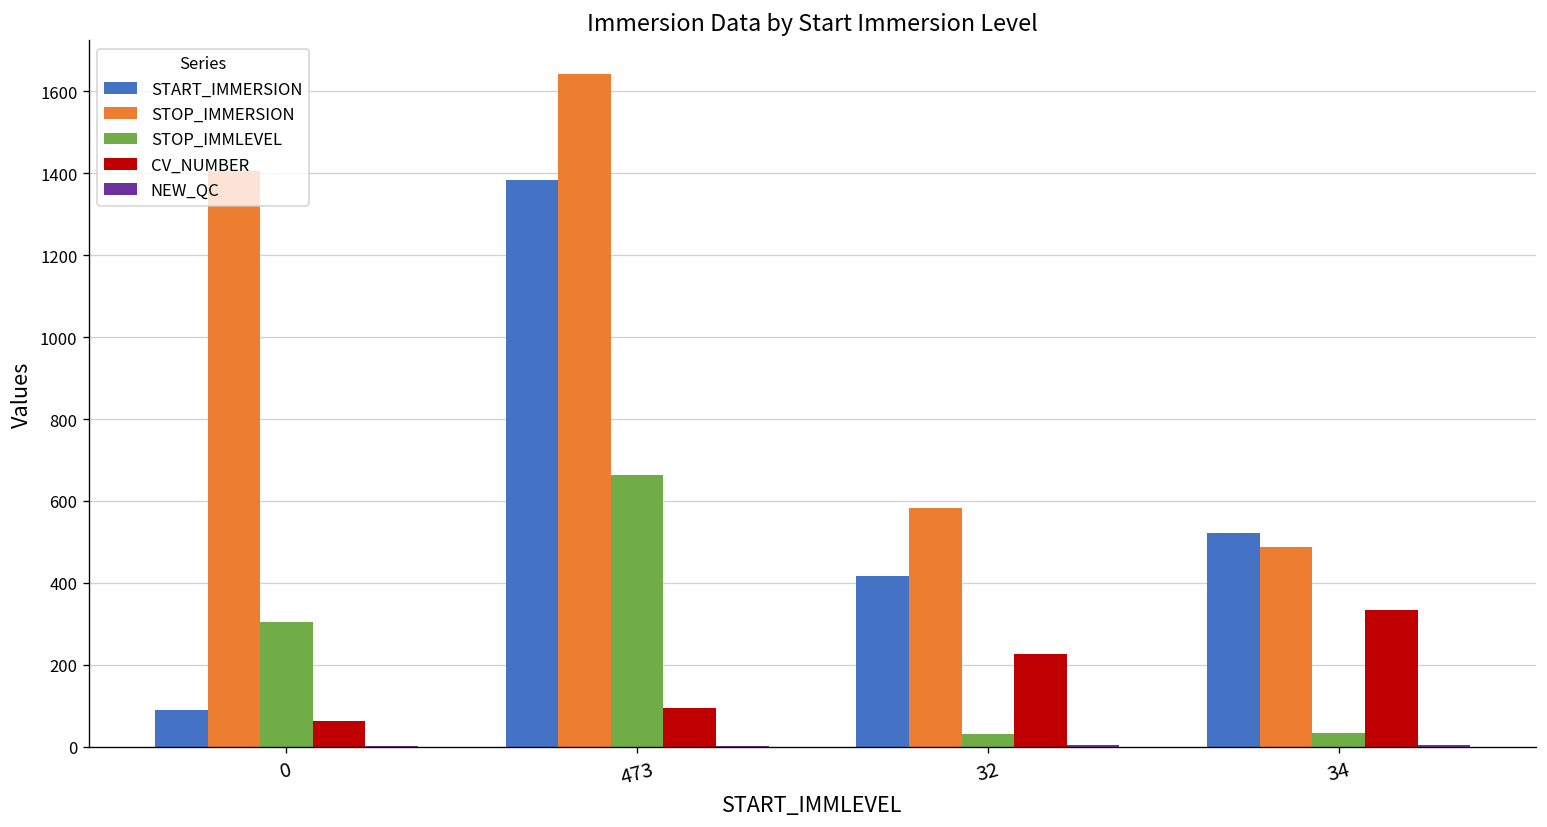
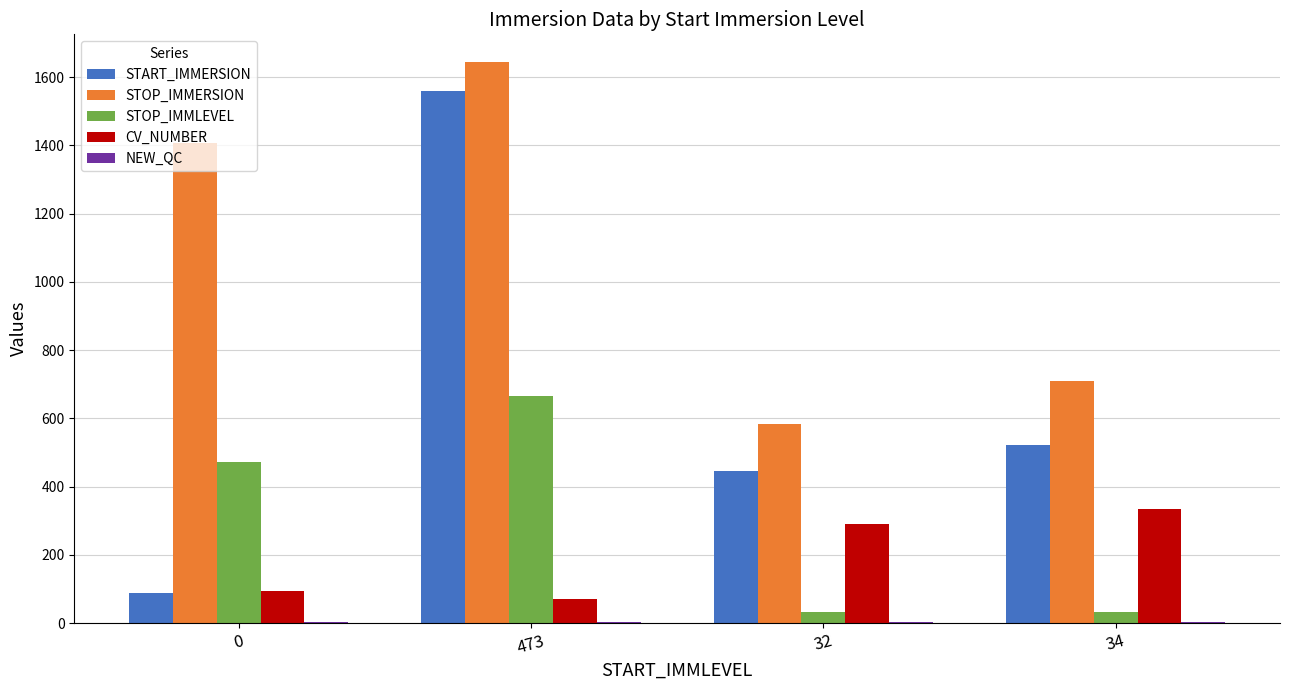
  {
    "START_IMMERSION": {
      "0": 90,
-     "473": 1380,
-     "32": 420,
+     "473": 1560,
+     "32": 450,
      "34": 520
    },
    "STOP_IMMERSION": {
      "473": 1640,
      "32": 580,
-     "34": 490
+     "34": 710
    },
    "STOP_IMMLEVEL": {
-     "0": 310,
+     "0": 470,
      "473": 660,
      "32": 30,
      "34": 30
    },
    "CV_NUMBER": {
-     "0": 60,
-     "473": 100,
-     "32": 230,
+     "0": 100,
+     "473": 70,
+     "32": 290,
      "34": 330
    }
  }
